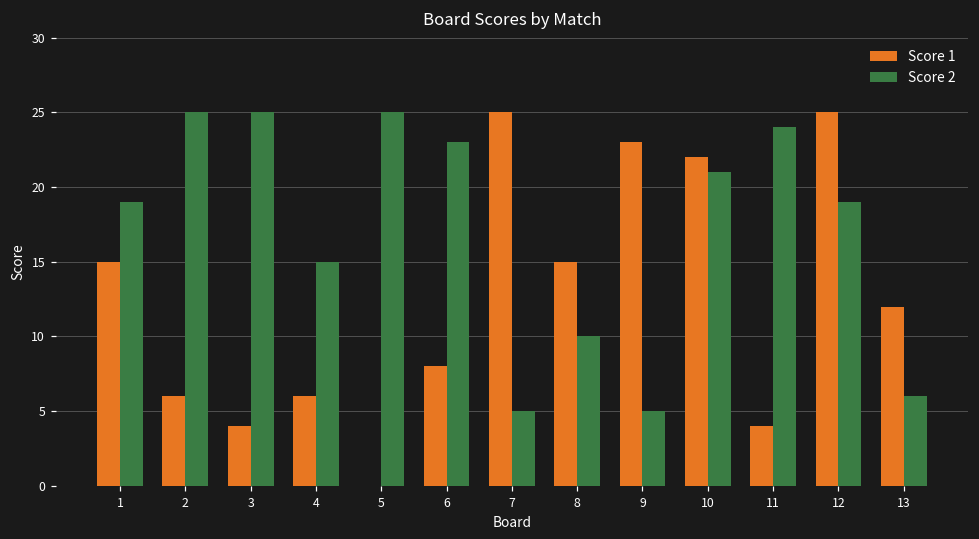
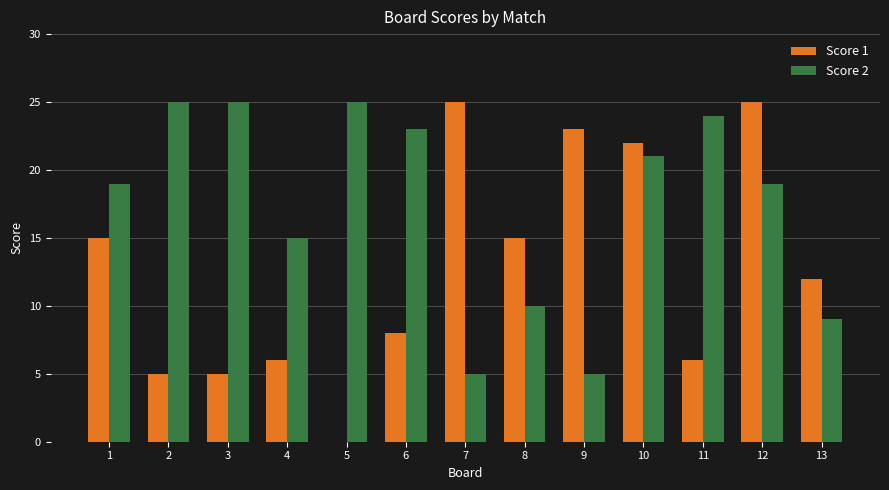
  {
    "Score 1": {
      "1": 15,
-     "2": 6,
-     "3": 4,
+     "2": 5,
+     "3": 5,
      "4": 6,
      "5": 0,
      "6": 8,
      "7": 25,
      "8": 15,
      "9": 23,
      "10": 22,
-     "11": 4,
+     "11": 6,
      "12": 25,
      "13": 12
    },
    "Score 2": {
      "1": 19,
      "2": 25,
      "3": 25,
      "4": 15,
      "5": 25,
      "6": 23,
      "7": 5,
      "8": 10,
      "9": 5,
      "10": 21,
      "11": 24,
      "12": 19,
-     "13": 6
+     "13": 9
    }
  }
